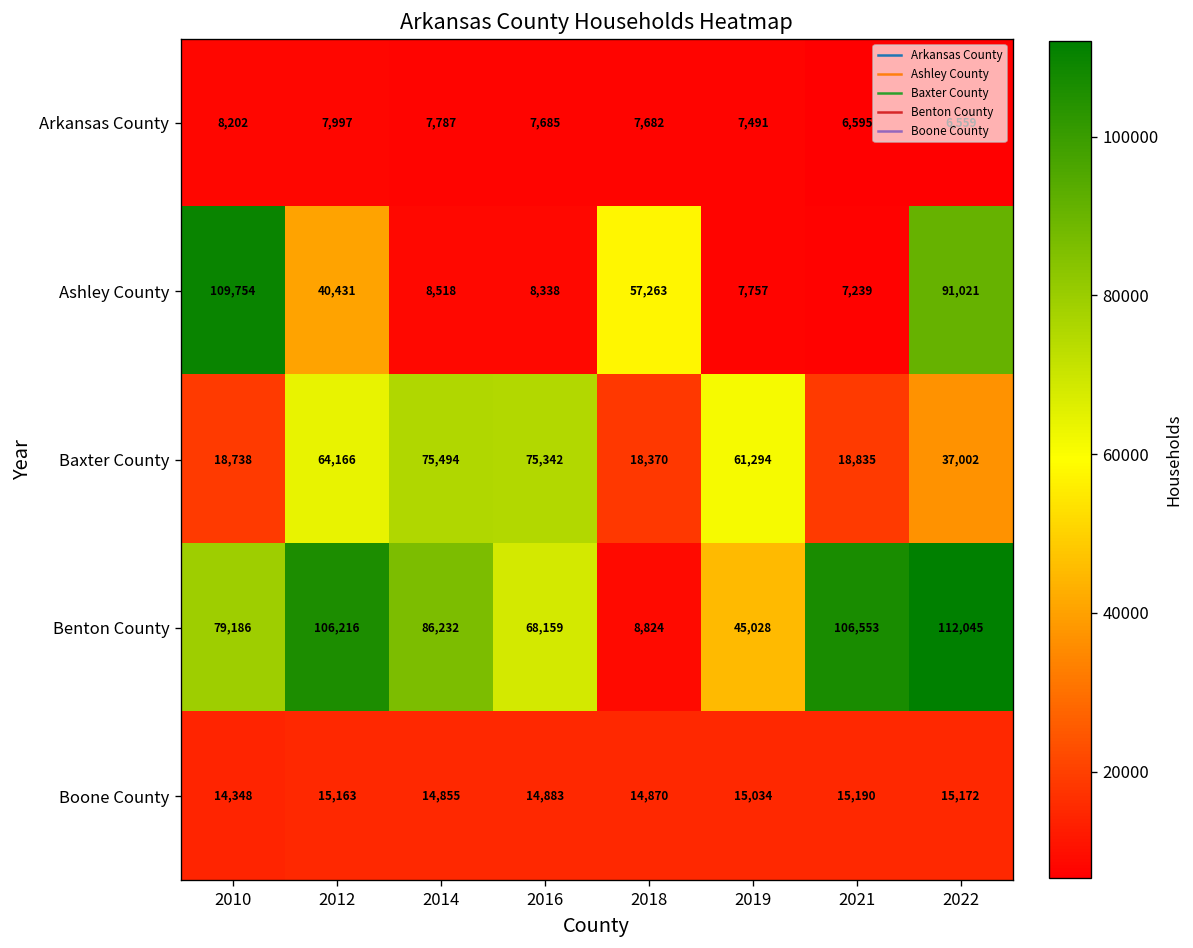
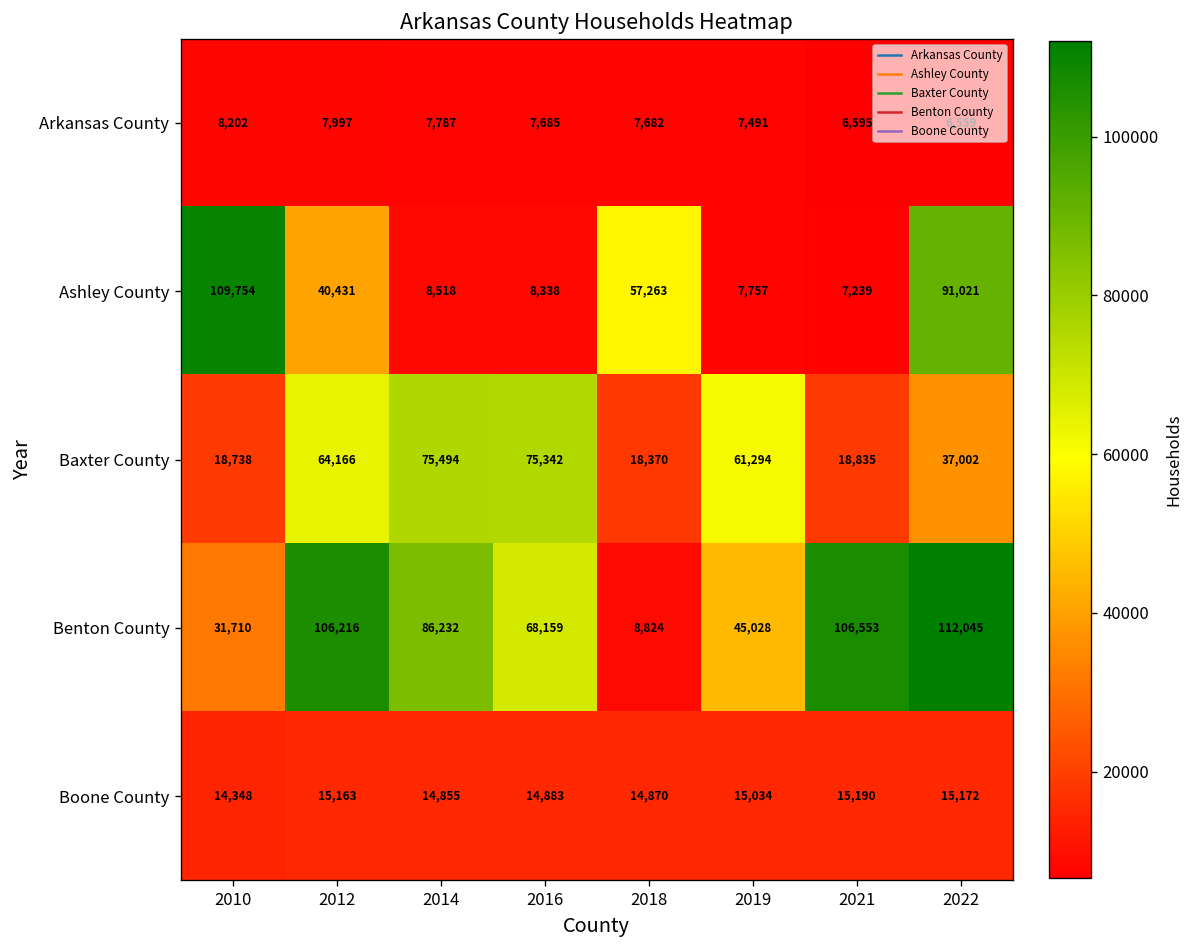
  {
    "Arkansas County": {
      "2010": "8,202",
      "2012": "7,997",
      "2014": "7,787",
      "2016": "7,685",
      "2018": "7,682",
      "2019": "7,491",
      "2021": "6,595"
    },
    "Ashley County": {
      "2010": "109,754",
      "2012": "40,431",
      "2014": "8,518",
      "2016": "8,338",
      "2018": "57,263",
      "2019": "7,757",
      "2021": "7,239",
      "2022": "91,021"
    },
    "Baxter County": {
      "2010": "18,738",
      "2012": "64,166",
      "2014": "75,494",
      "2016": "75,342",
      "2018": "18,370",
      "2019": "61,294",
      "2021": "18,835",
      "2022": "37,002"
    },
    "Benton County": {
-     "2010": "79,186",
+     "2010": "31,710",
      "2012": "106,216",
      "2014": "86,232",
      "2016": "68,159",
      "2018": "8,824",
      "2019": "45,028",
      "2021": "106,553",
      "2022": "112,045"
    },
    "Boone County": {
      "2010": "14,348",
      "2012": "15,163",
      "2014": "14,855",
      "2016": "14,883",
      "2018": "14,870",
      "2019": "15,034",
      "2021": "15,190",
      "2022": "15,172"
    }
  }
